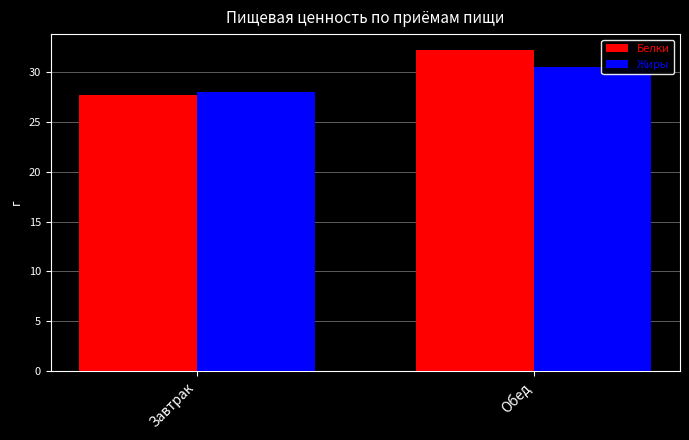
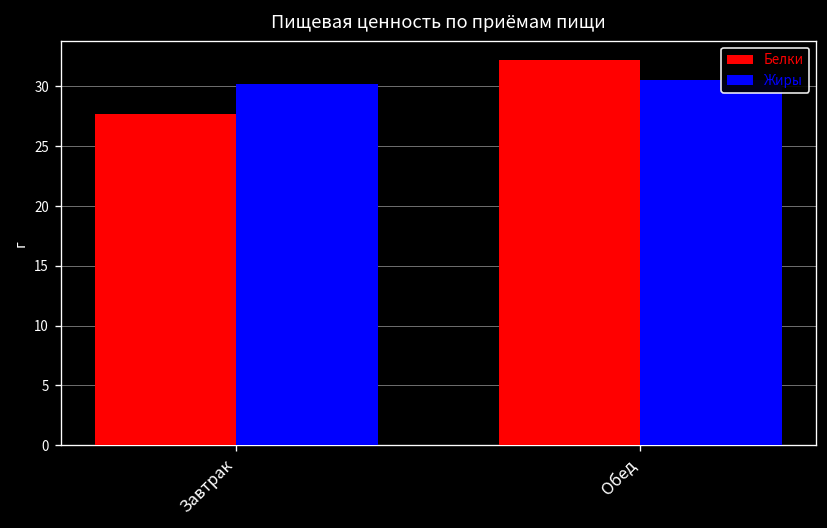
  {
    "Белки": {
      "Завтрак": 28,
      "Обед": 32
    },
    "Жиры": {
-     "Завтрак": 28,
+     "Завтрак": 30,
      "Обед": 31
    }
  }
